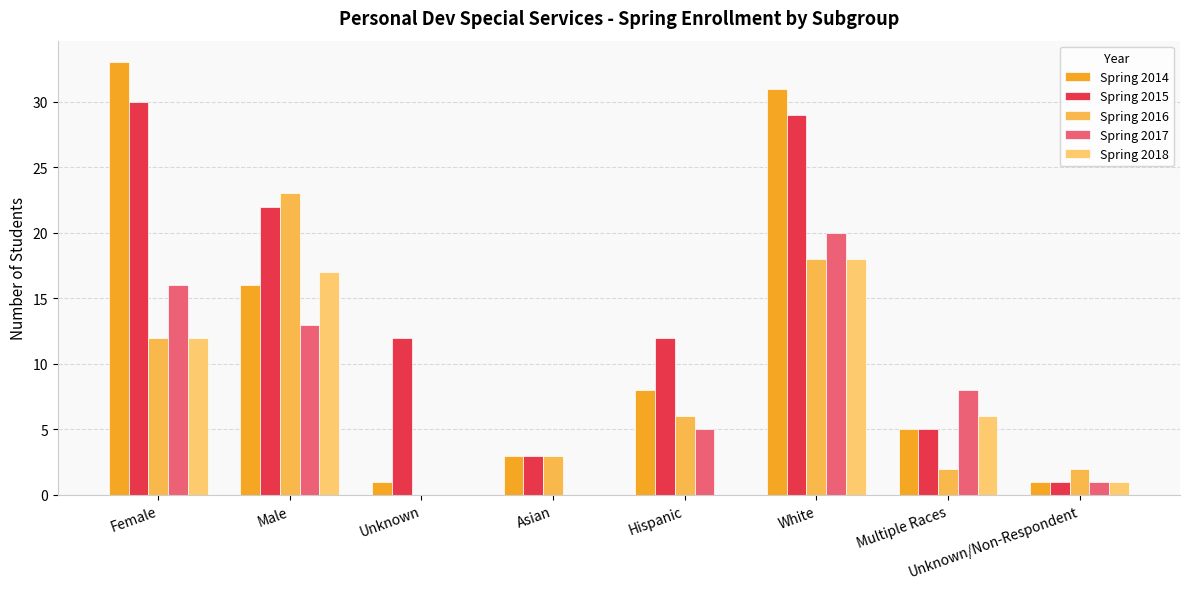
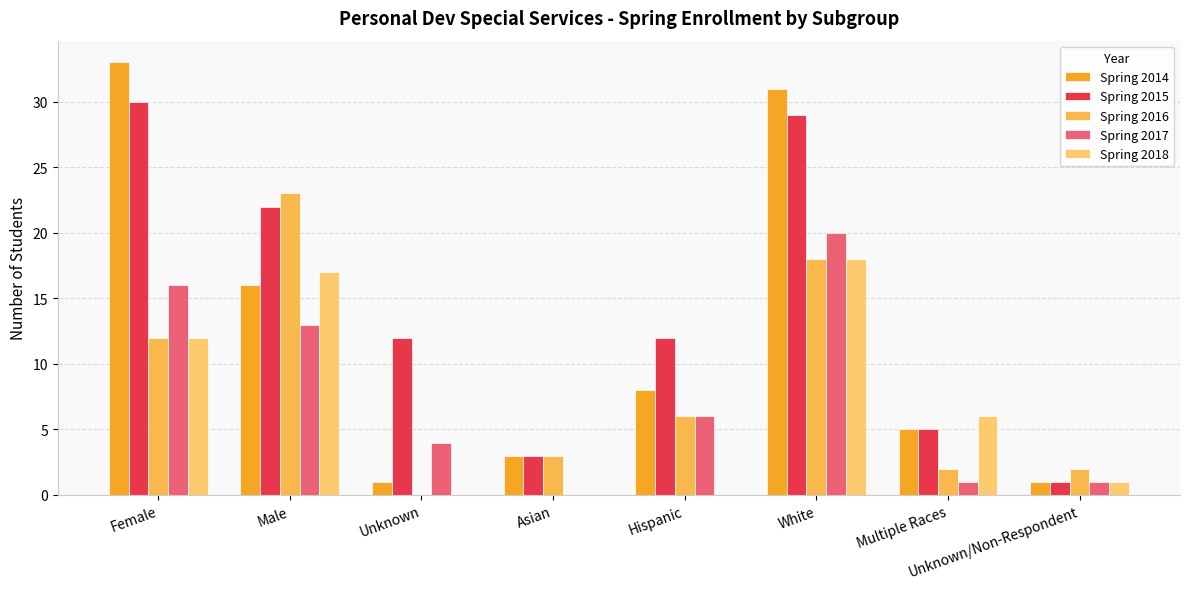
  {
    "Spring 2015": {
      "Female": 30,
      "Male": 22,
      "Unknown": 12,
      "Asian": 3,
      "Hispanic": 12,
      "White": 29,
      "Multiple Races": 5,
      "Unknown/Non-Respondent": 1
    },
    "Spring 2017": {
      "Female": 16,
      "Male": 13,
-     "Unknown": 0,
+     "Unknown": 4,
      "Asian": 0,
-     "Hispanic": 5,
+     "Hispanic": 6,
      "White": 20,
-     "Multiple Races": 8,
+     "Multiple Races": 1,
      "Unknown/Non-Respondent": 1
    }
  }
